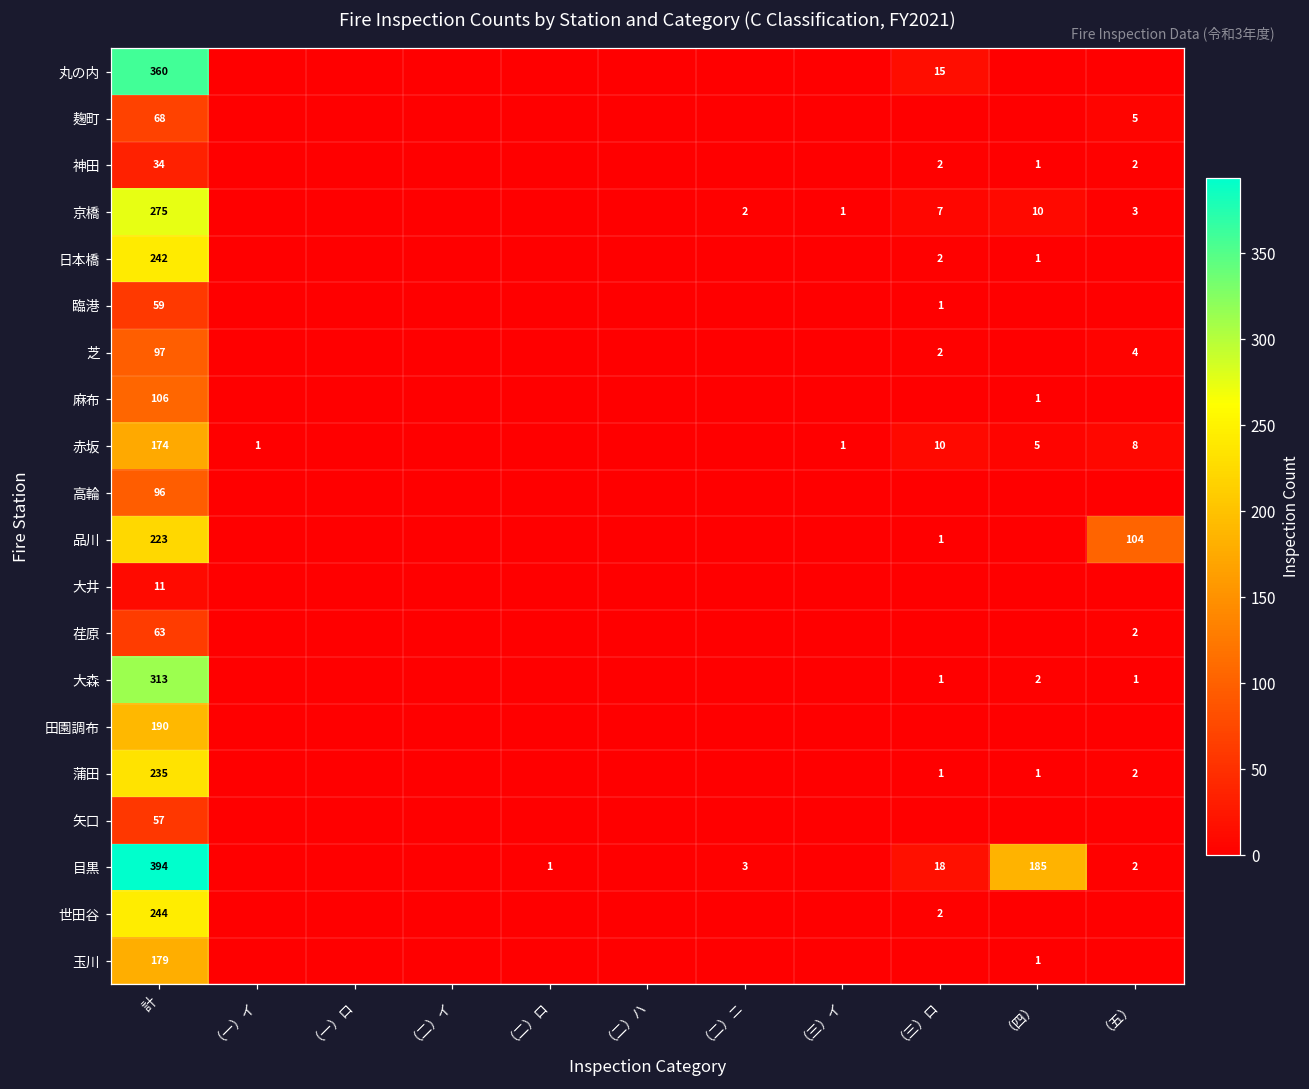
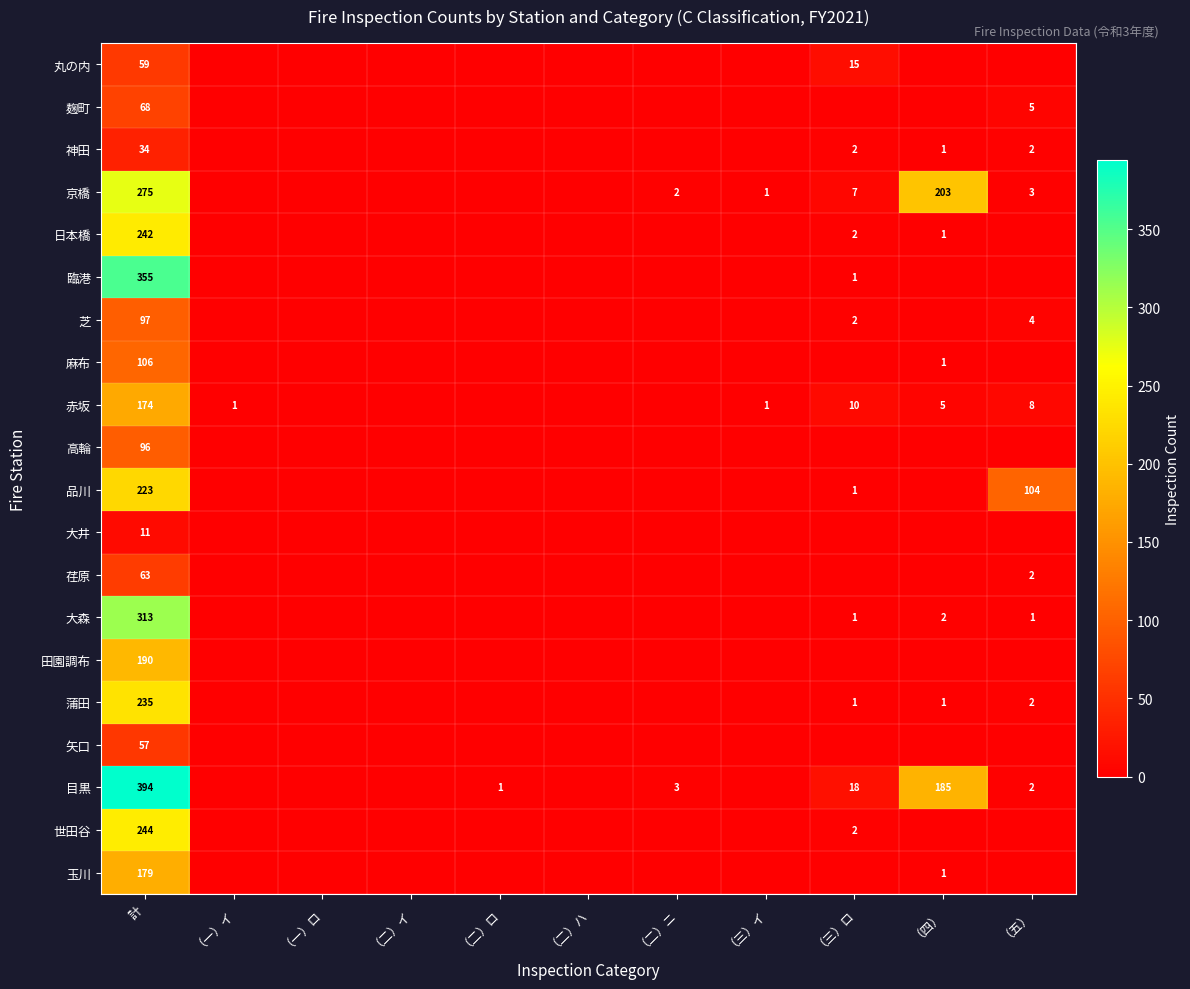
  {
    "丸の内": {
-     "計": 360,
+     "計": 59,
      "（三）ロ": 15
    },
    "麹町": {
      "計": 68,
      "（五）": 5
    },
    "神田": {
      "計": 34,
      "（三）ロ": 2,
      "（四）": 1,
      "（五）": 2
    },
    "京橋": {
      "計": 275,
      "（二）ニ": 2,
      "（三）イ": 1,
      "（三）ロ": 7,
-     "（四）": 10,
+     "（四）": 203,
      "（五）": 3
    },
    "日本橋": {
      "計": 242,
      "（三）ロ": 2,
      "（四）": 1
    },
    "臨港": {
-     "計": 59,
+     "計": 355,
      "（三）ロ": 1
    },
    "芝": {
      "計": 97,
      "（三）ロ": 2,
      "（五）": 4
    },
    "麻布": {
      "計": 106,
      "（四）": 1
    },
    "赤坂": {
      "計": 174,
      "（一）イ": 1,
      "（三）イ": 1,
      "（三）ロ": 10,
      "（四）": 5,
      "（五）": 8
    },
    "高輪": {
      "計": 96
    },
    "品川": {
      "計": 223,
      "（三）ロ": 1,
      "（五）": 104
    },
    "大井": {
      "計": 11
    },
    "荏原": {
      "計": 63,
      "（五）": 2
    },
    "大森": {
      "計": 313,
      "（三）ロ": 1,
      "（四）": 2,
      "（五）": 1
    },
    "田園調布": {
      "計": 190
    },
    "蒲田": {
      "計": 235,
      "（三）ロ": 1,
      "（四）": 1,
      "（五）": 2
    },
    "矢口": {
      "計": 57
    },
    "目黒": {
      "計": 394,
      "（二）ロ": 1,
      "（二）ニ": 3,
      "（三）ロ": 18,
      "（四）": 185,
      "（五）": 2
    },
    "世田谷": {
      "計": 244,
      "（三）ロ": 2
    },
    "玉川": {
      "計": 179,
      "（四）": 1
    }
  }
